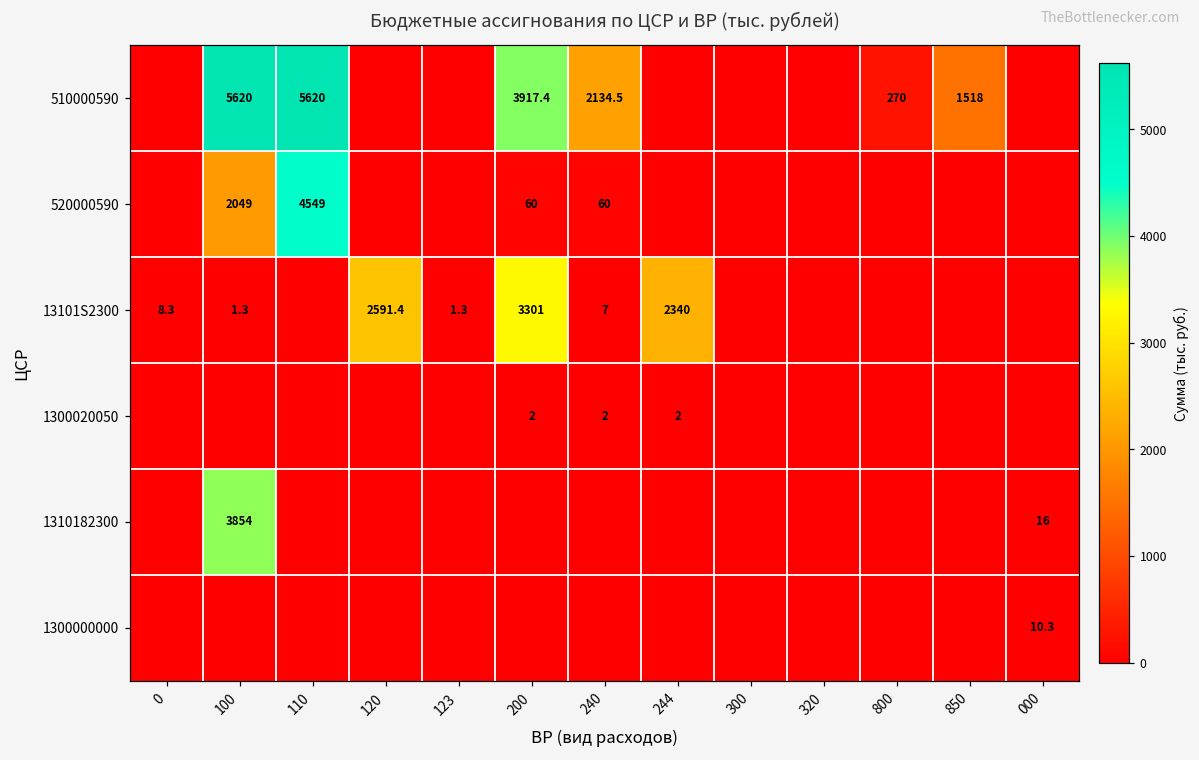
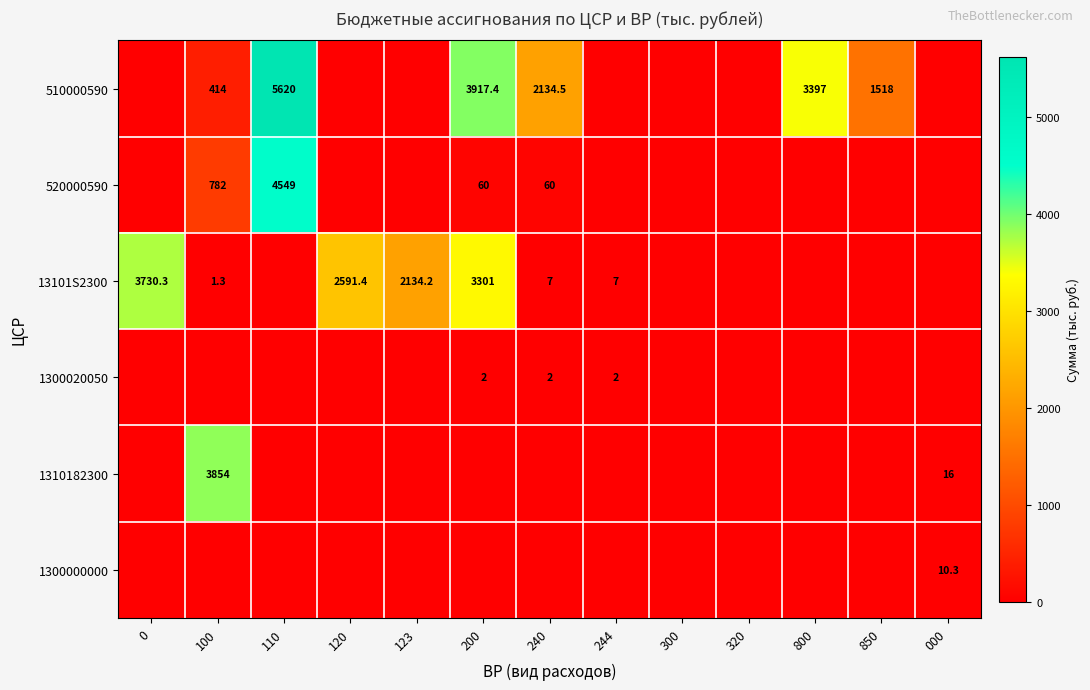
  {
    "510000590": {
-     "100": 5620,
+     "100": 414,
      "110": 5620,
      "200": 3917.4,
      "240": 2134.5,
-     "800": 270,
+     "800": 3397,
      "850": 1518
    },
    "520000590": {
-     "100": 2049,
+     "100": 782,
      "110": 4549,
      "200": 60,
      "240": 60
    },
    "13101S2300": {
-     "0": 8.3,
+     "0": 3730.3,
      "100": 1.3,
      "120": 2591.4,
-     "123": 1.3,
+     "123": 2134.2,
      "200": 3301,
      "240": 7,
-     "244": 2340
+     "244": 7
    },
    "1300020050": {
      "200": 2,
      "240": 2,
      "244": 2
    },
    "1310182300": {
      "100": 3854,
      "000": 16
    },
    "1300000000": {
      "000": 10.3
    }
  }
